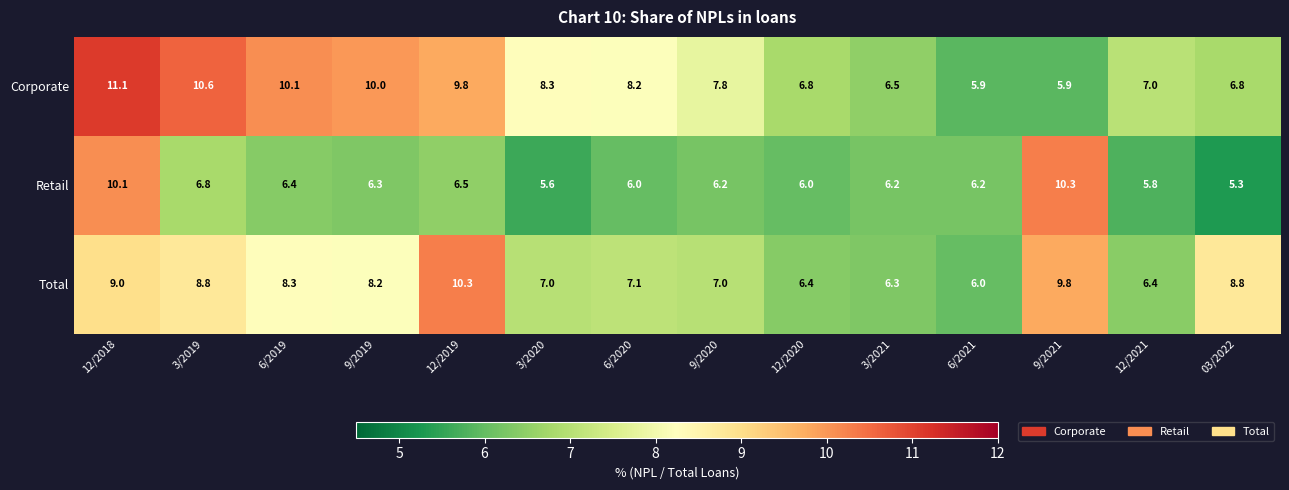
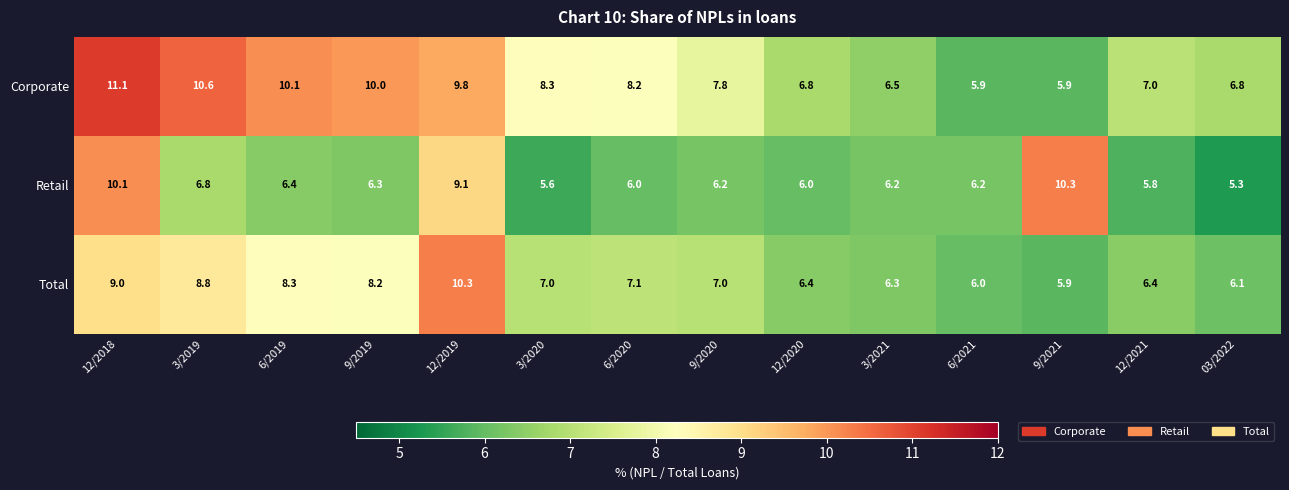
  {
    "Corporate": {
      "12/2018": 11.1,
      "3/2019": 10.6,
      "6/2019": 10.1,
      "9/2019": 10.0,
      "12/2019": 9.8,
      "3/2020": 8.3,
      "6/2020": 8.2,
      "9/2020": 7.8,
      "12/2020": 6.8,
      "3/2021": 6.5,
      "6/2021": 5.9,
      "9/2021": 5.9,
      "12/2021": 7.0,
      "03/2022": 6.8
    },
    "Retail": {
      "12/2018": 10.1,
      "3/2019": 6.8,
      "6/2019": 6.4,
      "9/2019": 6.3,
-     "12/2019": 6.5,
+     "12/2019": 9.1,
      "3/2020": 5.6,
      "6/2020": 6.0,
      "9/2020": 6.2,
      "12/2020": 6.0,
      "3/2021": 6.2,
      "6/2021": 6.2,
      "9/2021": 10.3,
      "12/2021": 5.8,
      "03/2022": 5.3
    },
    "Total": {
      "12/2018": 9.0,
      "3/2019": 8.8,
      "6/2019": 8.3,
      "9/2019": 8.2,
      "12/2019": 10.3,
      "3/2020": 7.0,
      "6/2020": 7.1,
      "9/2020": 7.0,
      "12/2020": 6.4,
      "3/2021": 6.3,
      "6/2021": 6.0,
-     "9/2021": 9.8,
+     "9/2021": 5.9,
      "12/2021": 6.4,
-     "03/2022": 8.8
+     "03/2022": 6.1
    }
  }
